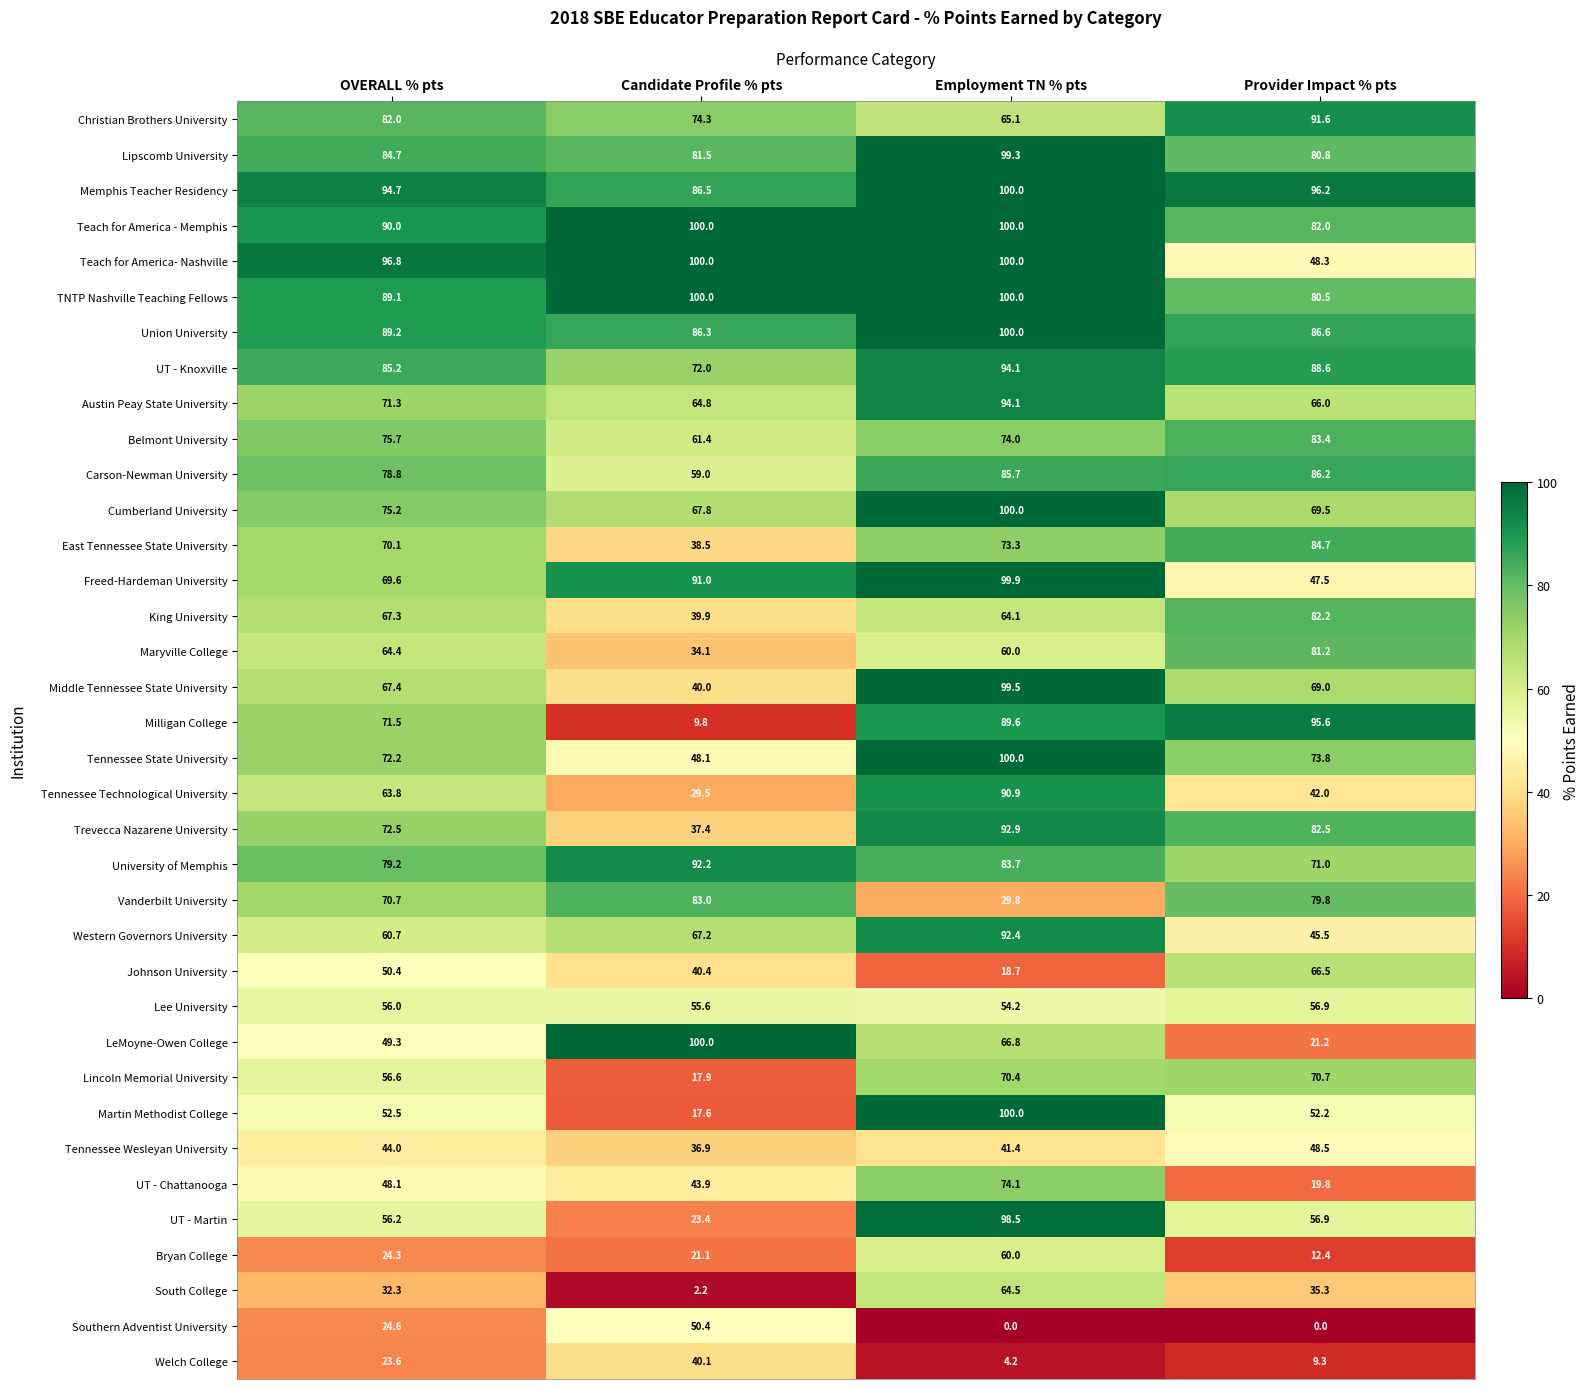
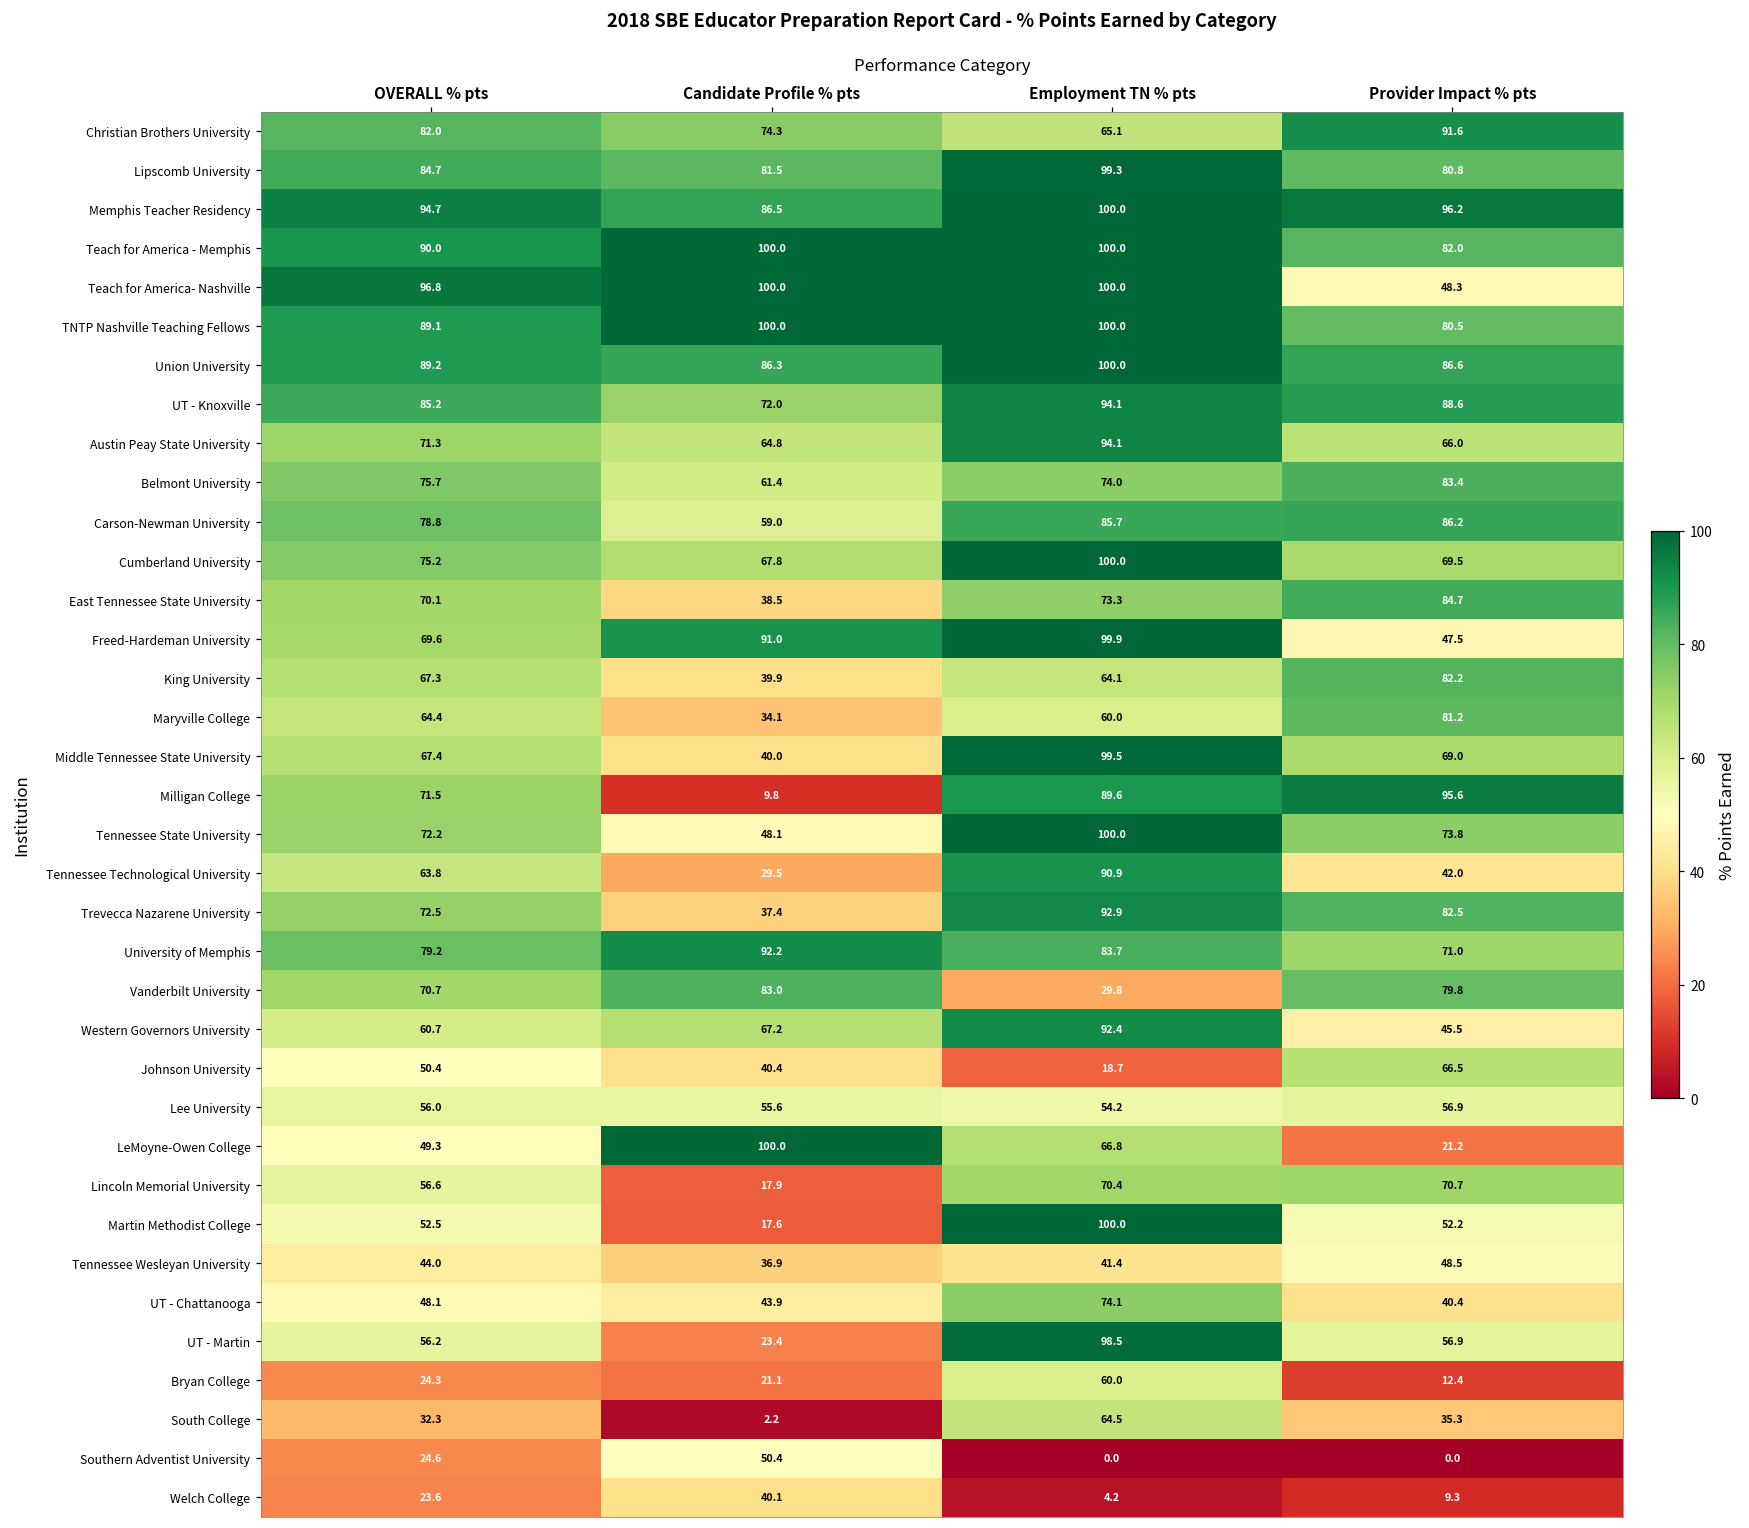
  {
    "Christian Brothers University": {
      "OVERALL % pts": 82.0,
      "Candidate Profile % pts": 74.3,
      "Employment TN % pts": 65.1,
      "Provider Impact % pts": 91.6
    },
    "Lipscomb University": {
      "OVERALL % pts": 84.7,
      "Candidate Profile % pts": 81.5,
      "Employment TN % pts": 99.3,
      "Provider Impact % pts": 80.8
    },
    "Memphis Teacher Residency": {
      "OVERALL % pts": 94.7,
      "Candidate Profile % pts": 86.5,
      "Employment TN % pts": 100.0,
      "Provider Impact % pts": 96.2
    },
    "Teach for America - Memphis": {
      "OVERALL % pts": 90.0,
      "Candidate Profile % pts": 100.0,
      "Employment TN % pts": 100.0,
      "Provider Impact % pts": 82.0
    },
    "Teach for America- Nashville": {
      "OVERALL % pts": 96.8,
      "Candidate Profile % pts": 100.0,
      "Employment TN % pts": 100.0,
      "Provider Impact % pts": 48.3
    },
    "TNTP Nashville Teaching Fellows": {
      "OVERALL % pts": 89.1,
      "Candidate Profile % pts": 100.0,
      "Employment TN % pts": 100.0,
      "Provider Impact % pts": 80.5
    },
    "Union University": {
      "OVERALL % pts": 89.2,
      "Candidate Profile % pts": 86.3,
      "Employment TN % pts": 100.0,
      "Provider Impact % pts": 86.6
    },
    "UT - Knoxville": {
      "OVERALL % pts": 85.2,
      "Candidate Profile % pts": 72.0,
      "Employment TN % pts": 94.1,
      "Provider Impact % pts": 88.6
    },
    "Austin Peay State University": {
      "OVERALL % pts": 71.3,
      "Candidate Profile % pts": 64.8,
      "Employment TN % pts": 94.1,
      "Provider Impact % pts": 66.0
    },
    "Belmont University": {
      "OVERALL % pts": 75.7,
      "Candidate Profile % pts": 61.4,
      "Employment TN % pts": 74.0,
      "Provider Impact % pts": 83.4
    },
    "Carson-Newman University": {
      "OVERALL % pts": 78.8,
      "Candidate Profile % pts": 59.0,
      "Employment TN % pts": 85.7,
      "Provider Impact % pts": 86.2
    },
    "Cumberland University": {
      "OVERALL % pts": 75.2,
      "Candidate Profile % pts": 67.8,
      "Employment TN % pts": 100.0,
      "Provider Impact % pts": 69.5
    },
    "East Tennessee State University": {
      "OVERALL % pts": 70.1,
      "Candidate Profile % pts": 38.5,
      "Employment TN % pts": 73.3,
      "Provider Impact % pts": 84.7
    },
    "Freed-Hardeman University": {
      "OVERALL % pts": 69.6,
      "Candidate Profile % pts": 91.0,
      "Employment TN % pts": 99.9,
      "Provider Impact % pts": 47.5
    },
    "King University": {
      "OVERALL % pts": 67.3,
      "Candidate Profile % pts": 39.9,
      "Employment TN % pts": 64.1,
      "Provider Impact % pts": 82.2
    },
    "Maryville College": {
      "OVERALL % pts": 64.4,
      "Candidate Profile % pts": 34.1,
      "Employment TN % pts": 60.0,
      "Provider Impact % pts": 81.2
    },
    "Middle Tennessee State University": {
      "OVERALL % pts": 67.4,
      "Candidate Profile % pts": 40.0,
      "Employment TN % pts": 99.5,
      "Provider Impact % pts": 69.0
    },
    "Milligan College": {
      "OVERALL % pts": 71.5,
      "Candidate Profile % pts": 9.8,
      "Employment TN % pts": 89.6,
      "Provider Impact % pts": 95.6
    },
    "Tennessee State University": {
      "OVERALL % pts": 72.2,
      "Candidate Profile % pts": 48.1,
      "Employment TN % pts": 100.0,
      "Provider Impact % pts": 73.8
    },
    "Tennessee Technological University": {
      "OVERALL % pts": 63.8,
      "Candidate Profile % pts": 29.5,
      "Employment TN % pts": 90.9,
      "Provider Impact % pts": 42.0
    },
    "Trevecca Nazarene University": {
      "OVERALL % pts": 72.5,
      "Candidate Profile % pts": 37.4,
      "Employment TN % pts": 92.9,
      "Provider Impact % pts": 82.5
    },
    "University of Memphis": {
      "OVERALL % pts": 79.2,
      "Candidate Profile % pts": 92.2,
      "Employment TN % pts": 83.7,
      "Provider Impact % pts": 71.0
    },
    "Vanderbilt University": {
      "OVERALL % pts": 70.7,
      "Candidate Profile % pts": 83.0,
      "Employment TN % pts": 29.8,
      "Provider Impact % pts": 79.8
    },
    "Western Governors University": {
      "OVERALL % pts": 60.7,
      "Candidate Profile % pts": 67.2,
      "Employment TN % pts": 92.4,
      "Provider Impact % pts": 45.5
    },
    "Johnson University": {
      "OVERALL % pts": 50.4,
      "Candidate Profile % pts": 40.4,
      "Employment TN % pts": 18.7,
      "Provider Impact % pts": 66.5
    },
    "Lee University": {
      "OVERALL % pts": 56.0,
      "Candidate Profile % pts": 55.6,
      "Employment TN % pts": 54.2,
      "Provider Impact % pts": 56.9
    },
    "LeMoyne-Owen College": {
      "OVERALL % pts": 49.3,
      "Candidate Profile % pts": 100.0,
      "Employment TN % pts": 66.8,
      "Provider Impact % pts": 21.2
    },
    "Lincoln Memorial University": {
      "OVERALL % pts": 56.6,
      "Candidate Profile % pts": 17.9,
      "Employment TN % pts": 70.4,
      "Provider Impact % pts": 70.7
    },
    "Martin Methodist College": {
      "OVERALL % pts": 52.5,
      "Candidate Profile % pts": 17.6,
      "Employment TN % pts": 100.0,
      "Provider Impact % pts": 52.2
    },
    "Tennessee Wesleyan University": {
      "OVERALL % pts": 44.0,
      "Candidate Profile % pts": 36.9,
      "Employment TN % pts": 41.4,
      "Provider Impact % pts": 48.5
    },
    "UT - Chattanooga": {
      "OVERALL % pts": 48.1,
      "Candidate Profile % pts": 43.9,
      "Employment TN % pts": 74.1,
-     "Provider Impact % pts": 19.8
+     "Provider Impact % pts": 40.4
    },
    "UT - Martin": {
      "OVERALL % pts": 56.2,
      "Candidate Profile % pts": 23.4,
      "Employment TN % pts": 98.5,
      "Provider Impact % pts": 56.9
    },
    "Bryan College": {
      "OVERALL % pts": 24.3,
      "Candidate Profile % pts": 21.1,
      "Employment TN % pts": 60.0,
      "Provider Impact % pts": 12.4
    },
    "South College": {
      "OVERALL % pts": 32.3,
      "Candidate Profile % pts": 2.2,
      "Employment TN % pts": 64.5,
      "Provider Impact % pts": 35.3
    },
    "Southern Adventist University": {
      "OVERALL % pts": 24.6,
      "Candidate Profile % pts": 50.4,
      "Employment TN % pts": 0.0,
      "Provider Impact % pts": 0.0
    },
    "Welch College": {
      "OVERALL % pts": 23.6,
      "Candidate Profile % pts": 40.1,
      "Employment TN % pts": 4.2,
      "Provider Impact % pts": 9.3
    }
  }
